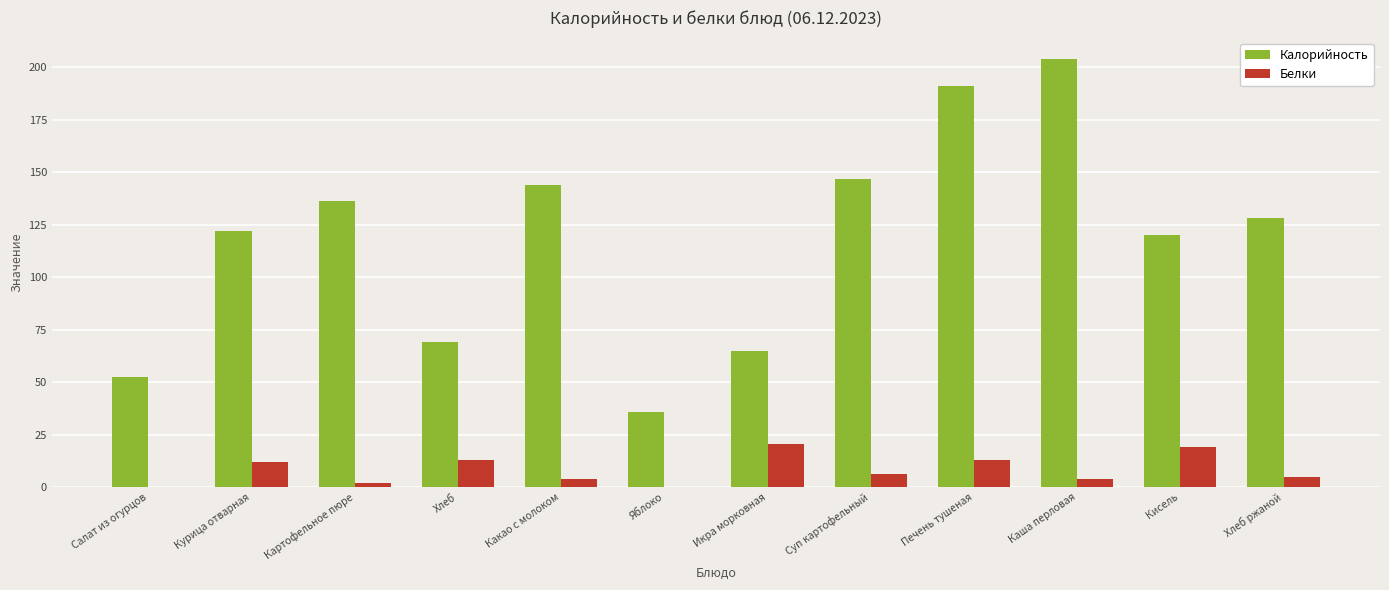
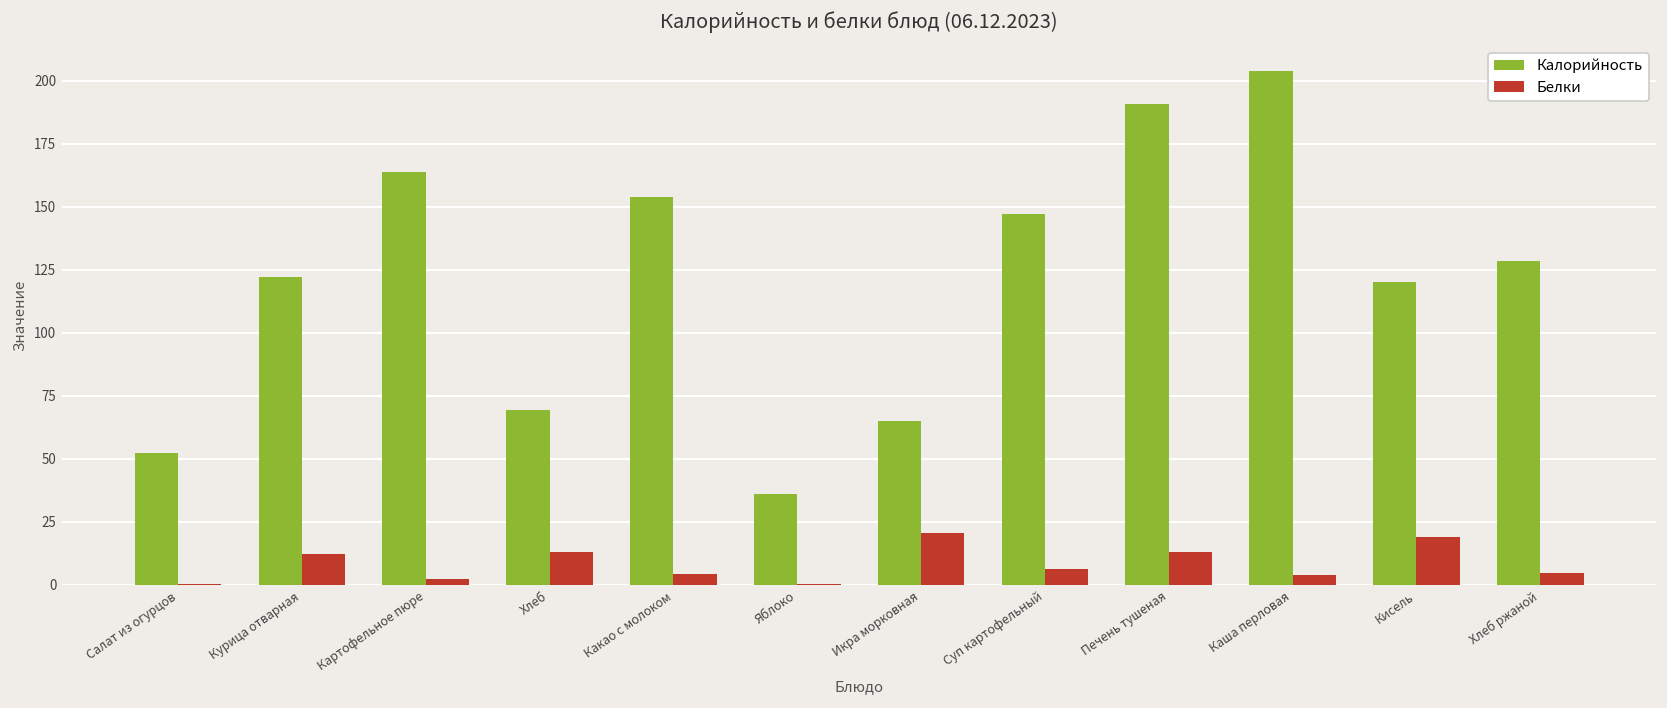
  {
    "Калорийность": {
      "Салат из огурцов": 52,
      "Курица отварная": 122,
-     "Картофельное пюре": 137,
+     "Картофельное пюре": 164,
      "Хлеб": 69,
-     "Какао с молоком": 144,
+     "Какао с молоком": 154,
      "Яблоко": 36,
      "Икра морковная": 65,
      "Суп картофельный": 147,
      "Печень тушеная": 191,
      "Каша перловая": 204,
      "Кисель": 120,
      "Хлеб ржаной": 128
    },
    "Белки": {
      "Курица отварная": 12,
      "Картофельное пюре": 2,
      "Хлеб": 13,
      "Какао с молоком": 4,
      "Икра морковная": 21,
      "Суп картофельный": 6,
      "Печень тушеная": 13,
      "Каша перловая": 4,
      "Кисель": 19,
      "Хлеб ржаной": 5
    }
  }
